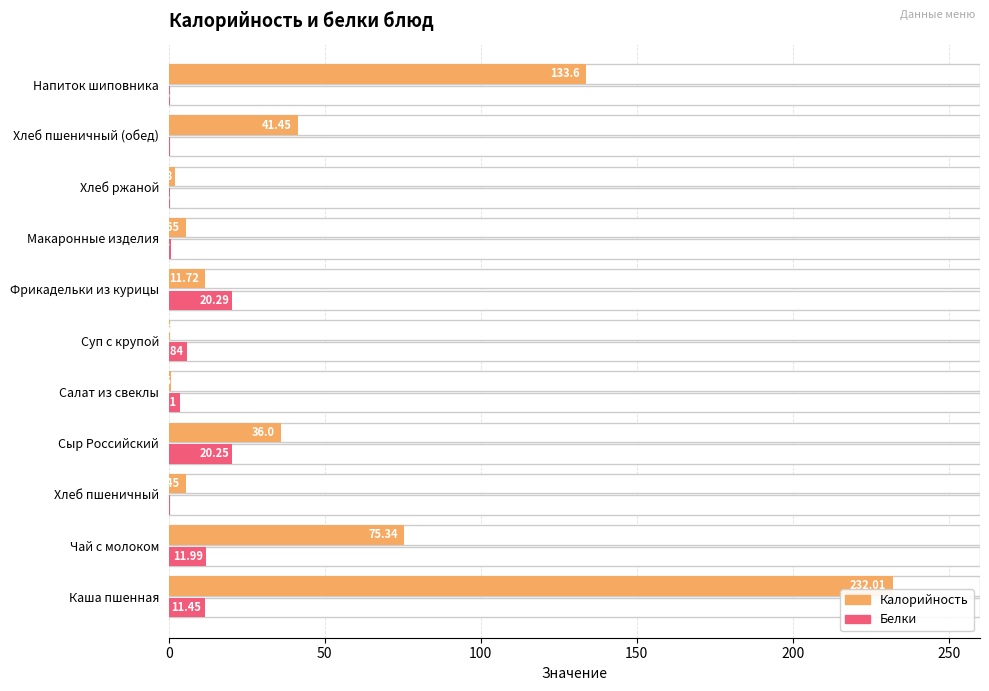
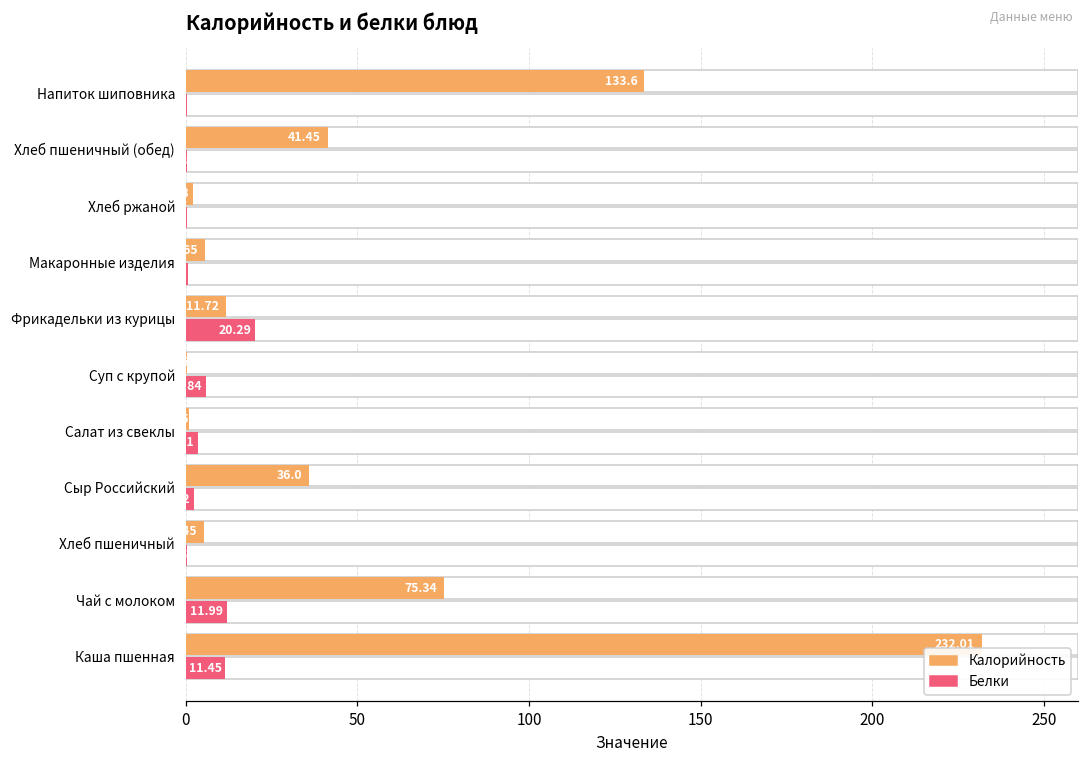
  {
    "Калорийность": {
      "Напиток шиповника": 133.6,
      "Хлеб пшеничный (обед)": 41.45,
      "Фрикадельки из курицы": 11.72,
      "Сыр Российский": 36.0,
      "Чай с молоком": 75.34
    },
    "Белки": {
      "Салат из свеклы": 4,
-     "Сыр Российский": 20
+     "Сыр Российский": 2
    }
  }
